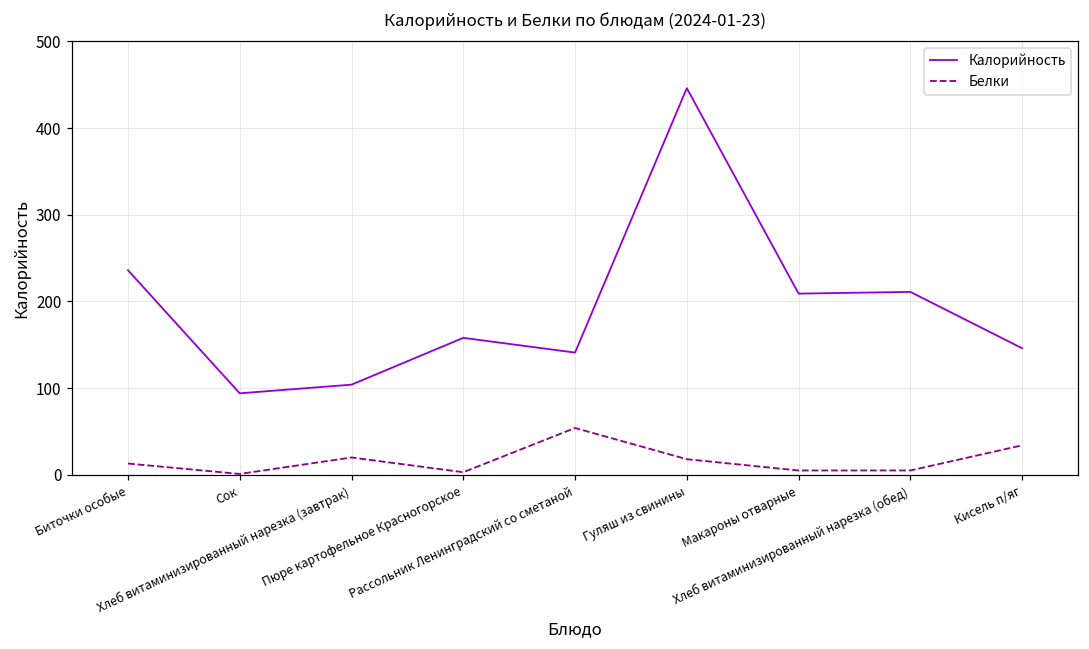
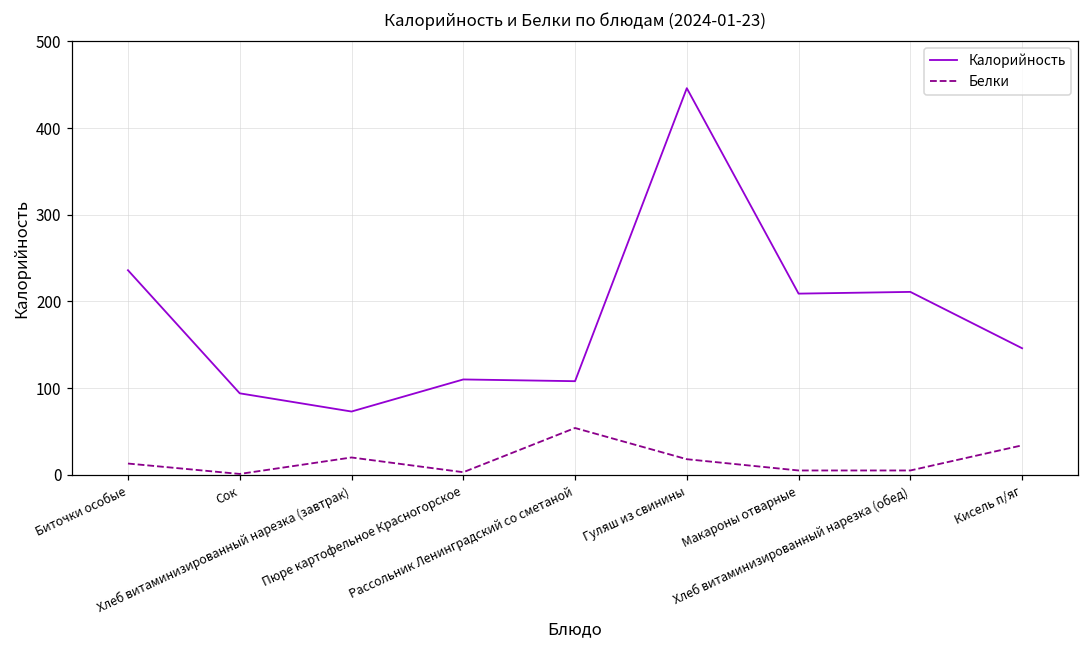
  {
    "Калорийность": {
      "Биточки особые": 240,
      "Сок": 90,
-     "Хлеб витаминизированный нарезка (завтрак)": 100,
-     "Пюре картофельное Красногорское": 160,
-     "Рассольник Ленинградский со сметаной": 140,
+     "Хлеб витаминизированный нарезка (завтрак)": 70,
+     "Пюре картофельное Красногорское": 110,
+     "Рассольник Ленинградский со сметаной": 110,
      "Гуляш из свинины": 450,
      "Макароны отварные": 210,
      "Хлеб витаминизированный нарезка (обед)": 210,
      "Кисель п/яг": 150
    },
    "Белки": {
      "Биточки особые": 10,
      "Сок": 0,
      "Хлеб витаминизированный нарезка (завтрак)": 20,
      "Пюре картофельное Красногорское": 0,
      "Рассольник Ленинградский со сметаной": 50,
      "Гуляш из свинины": 20,
      "Макароны отварные": 10,
      "Хлеб витаминизированный нарезка (обед)": 10,
      "Кисель п/яг": 30
    }
  }
